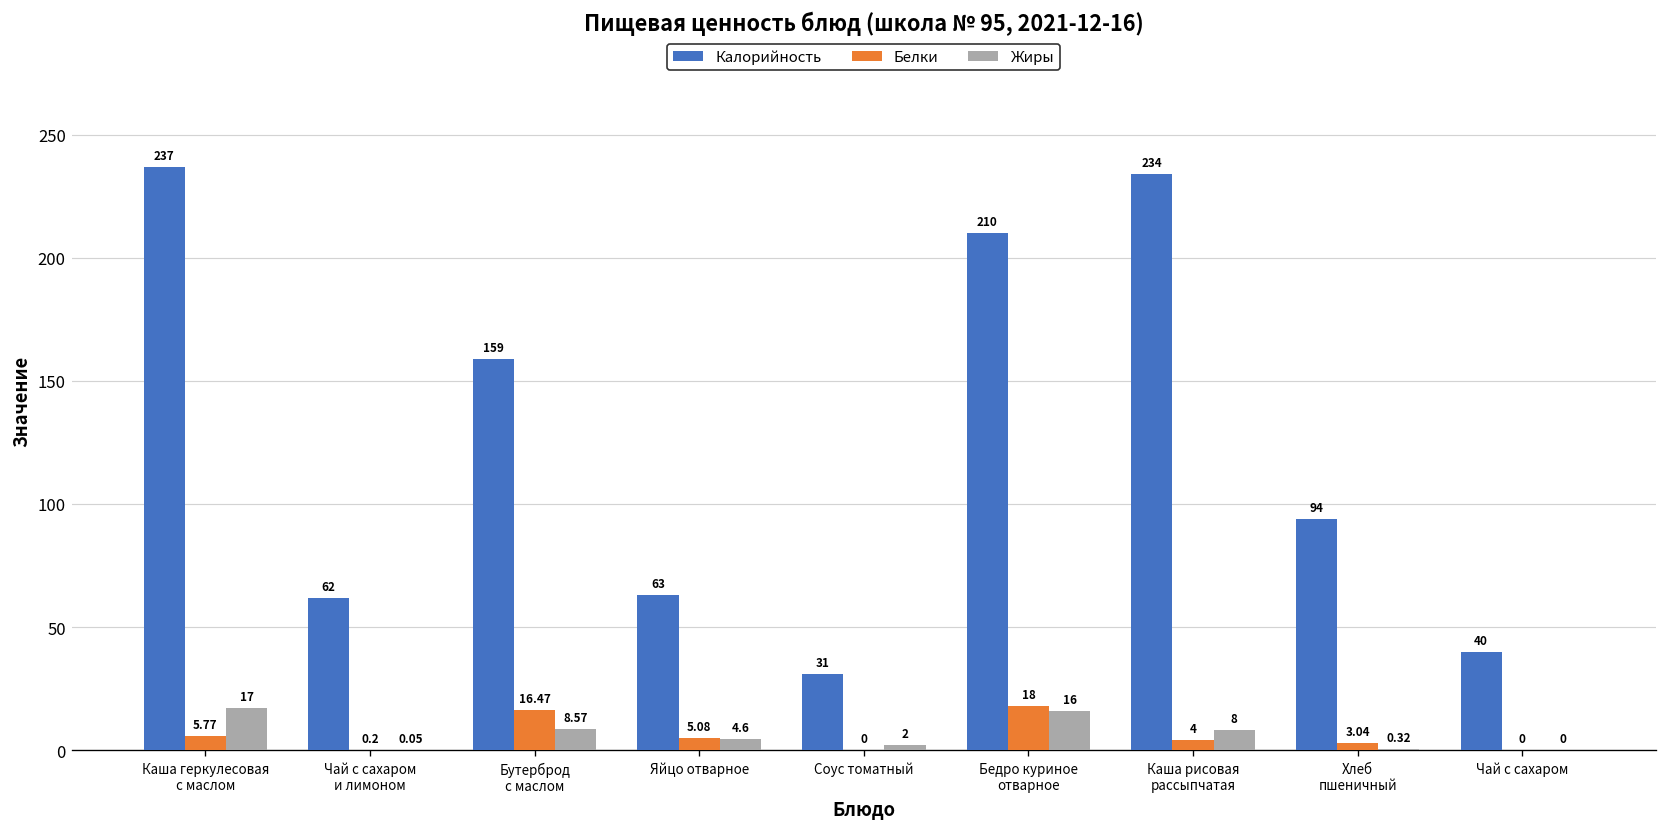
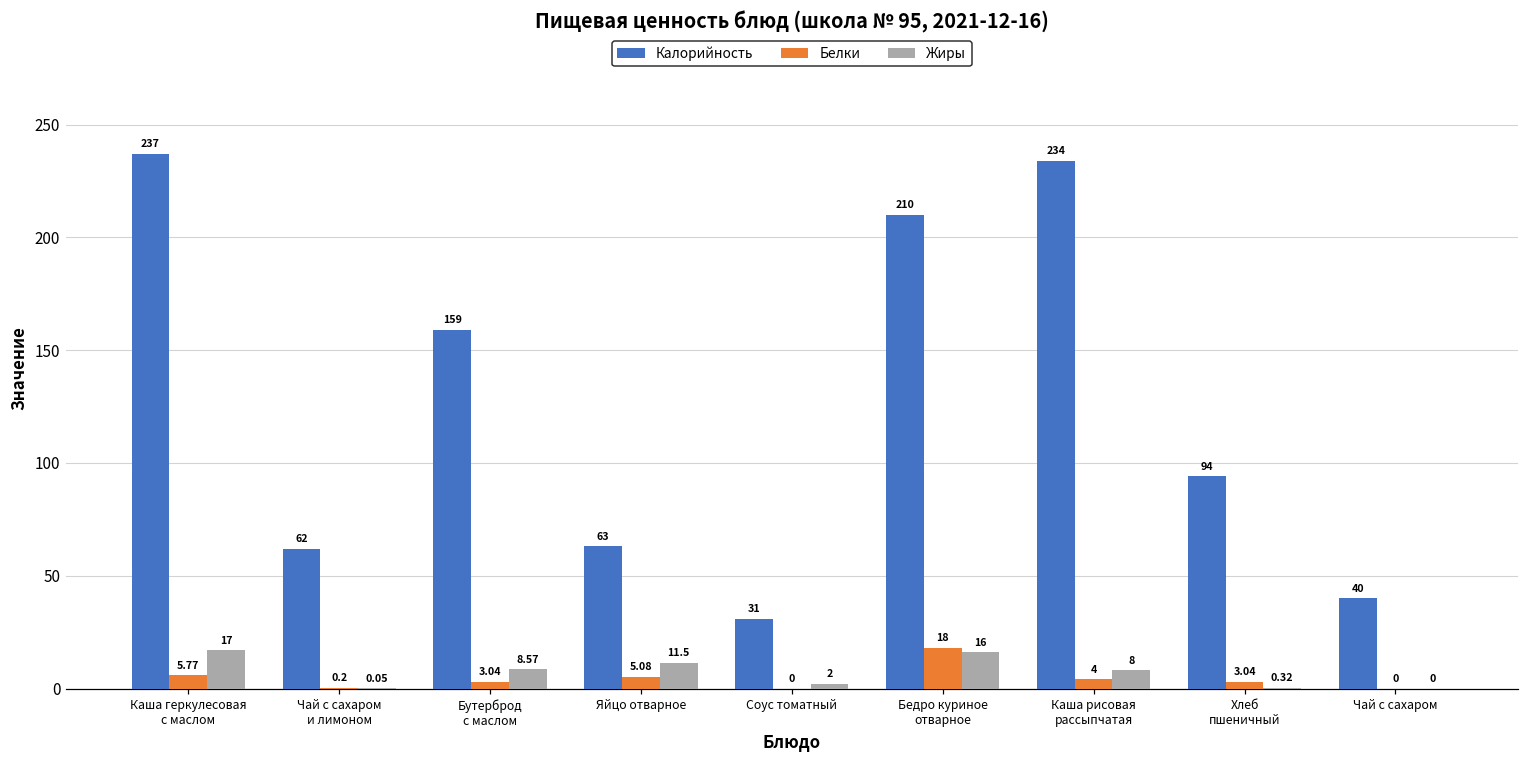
  {
    "Калорийность": {
      "Каша геркулесовая с маслом": 237,
      "Чай с сахаром и лимоном": 62,
      "Бутерброд с маслом": 159,
      "Яйцо отварное": 63,
      "Соус томатный": 31,
      "Бедро куриное отварное": 210,
      "Каша рисовая рассыпчатая": 234,
      "Хлеб пшеничный": 94,
      "Чай с сахаром": 40
    },
    "Белки": {
      "Каша геркулесовая с маслом": 5.77,
      "Чай с сахаром и лимоном": 0.2,
-     "Бутерброд с маслом": 16.47,
+     "Бутерброд с маслом": 3.04,
      "Яйцо отварное": 5.08,
      "Соус томатный": 0,
      "Бедро куриное отварное": 18,
      "Каша рисовая рассыпчатая": 4,
      "Хлеб пшеничный": 3.04,
      "Чай с сахаром": 0
    },
    "Жиры": {
      "Каша геркулесовая с маслом": 17,
      "Чай с сахаром и лимоном": 0.05,
      "Бутерброд с маслом": 8.57,
-     "Яйцо отварное": 4.6,
+     "Яйцо отварное": 11.5,
      "Соус томатный": 2,
      "Бедро куриное отварное": 16,
      "Каша рисовая рассыпчатая": 8,
      "Хлеб пшеничный": 0.32,
      "Чай с сахаром": 0
    }
  }
